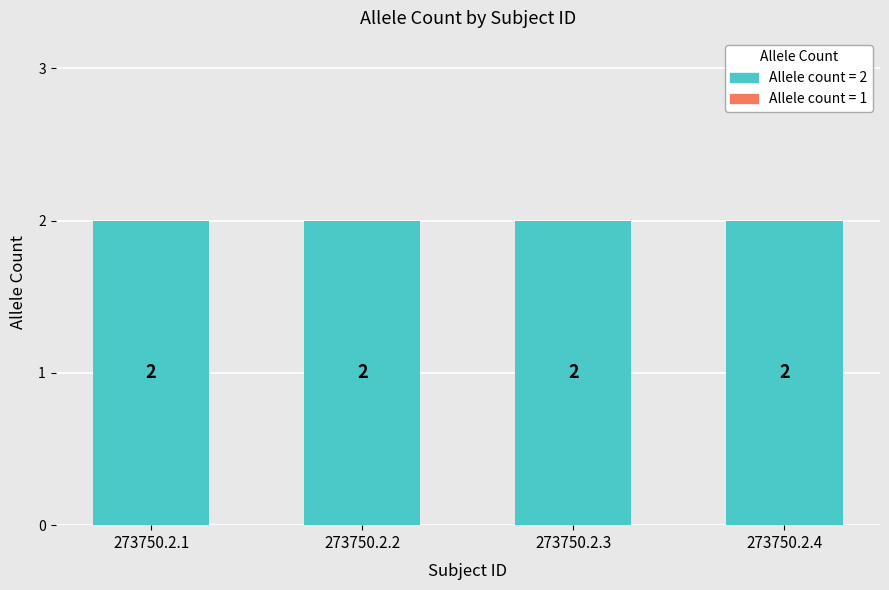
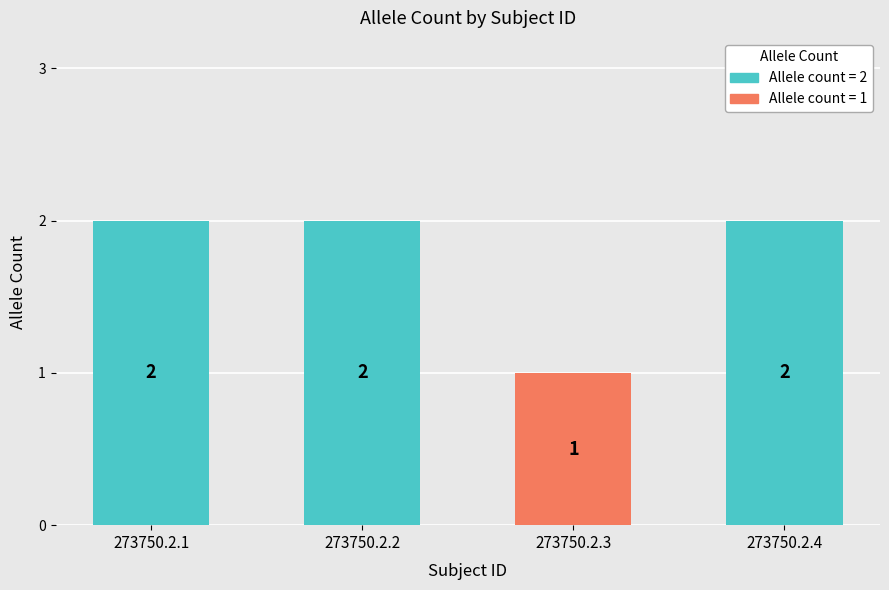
  {
    "273750.2.1": 2,
    "273750.2.2": 2,
-   "273750.2.3": 2,
+   "273750.2.3": 1,
    "273750.2.4": 2
  }
